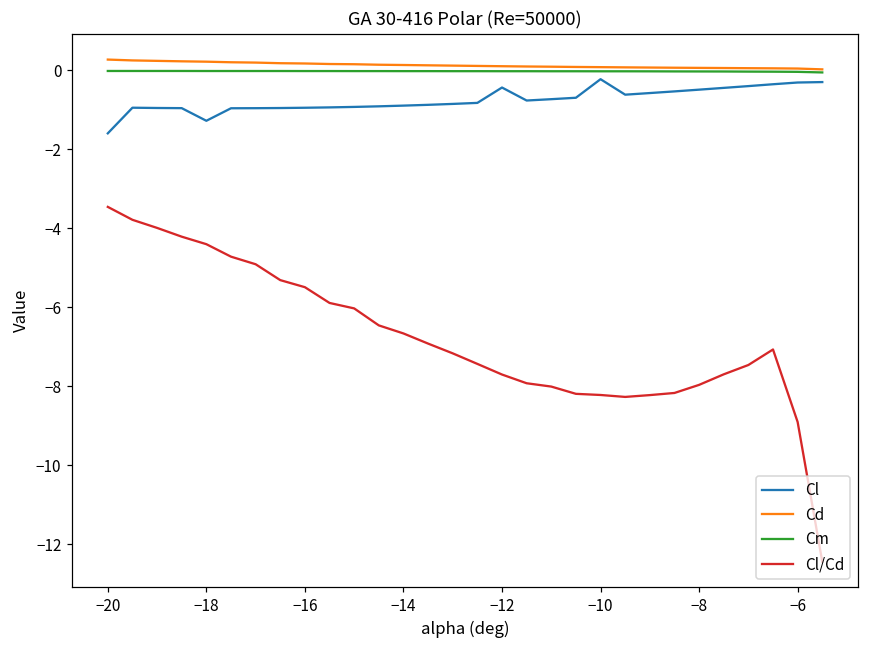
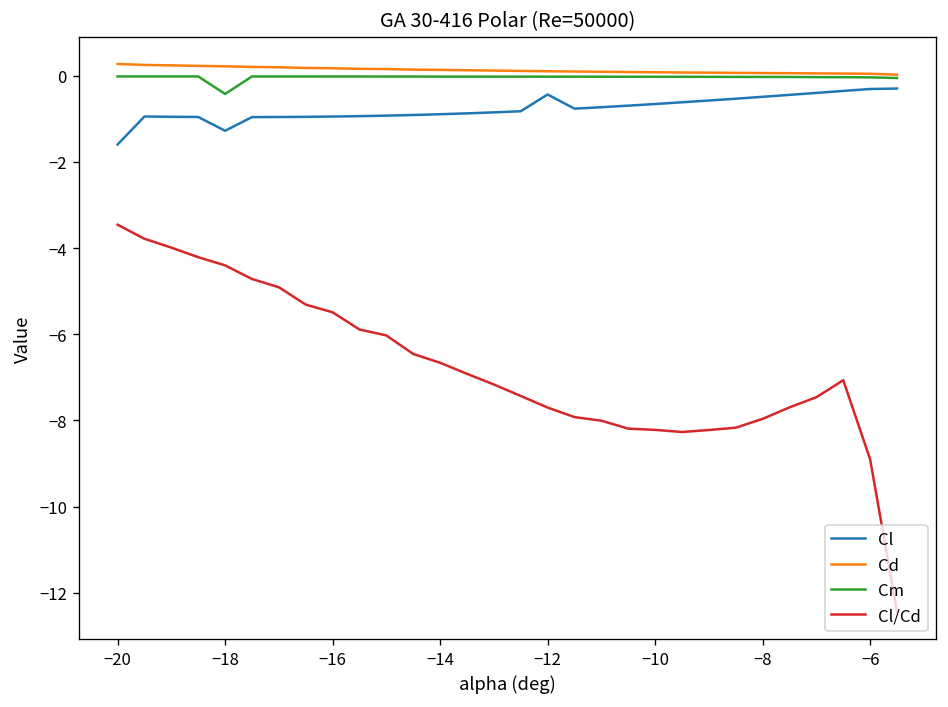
  {
    "Cl": {
      "−20": -1.6,
      "−18": -1.3,
      "−16": -0.9,
      "−14": -0.9,
      "−12": -0.4,
-     "−10": -0.2,
+     "−10": -0.7,
      "−8": -0.5,
      "−6": -0.3
    },
    "Cd": {
      "−20": 0.3,
      "−18": 0.2,
      "−16": 0.2,
      "−14": 0.1,
      "−12": 0.1,
      "−10": 0.1,
      "−8": 0.1,
      "−6": 0.0
    },
    "Cm": {
      "−20": 0.0,
-     "−18": 0.0,
+     "−18": -0.4,
      "−16": 0.0,
      "−14": 0.0,
      "−12": 0.0,
      "−10": 0.0,
      "−8": 0.0,
      "−6": 0.0
    },
    "Cl/Cd": {
      "−20": -3.5,
      "−18": -4.4,
      "−16": -5.5,
      "−14": -6.7,
      "−12": -7.7,
      "−10": -8.2,
      "−8": -8.0,
      "−6": -8.9
    }
  }
